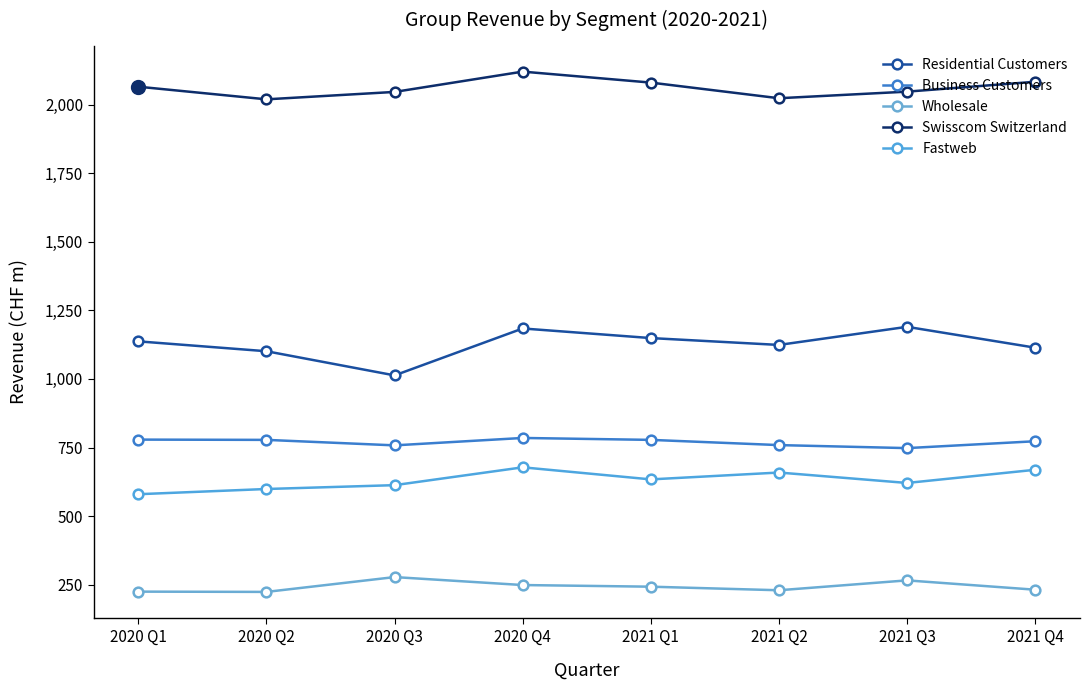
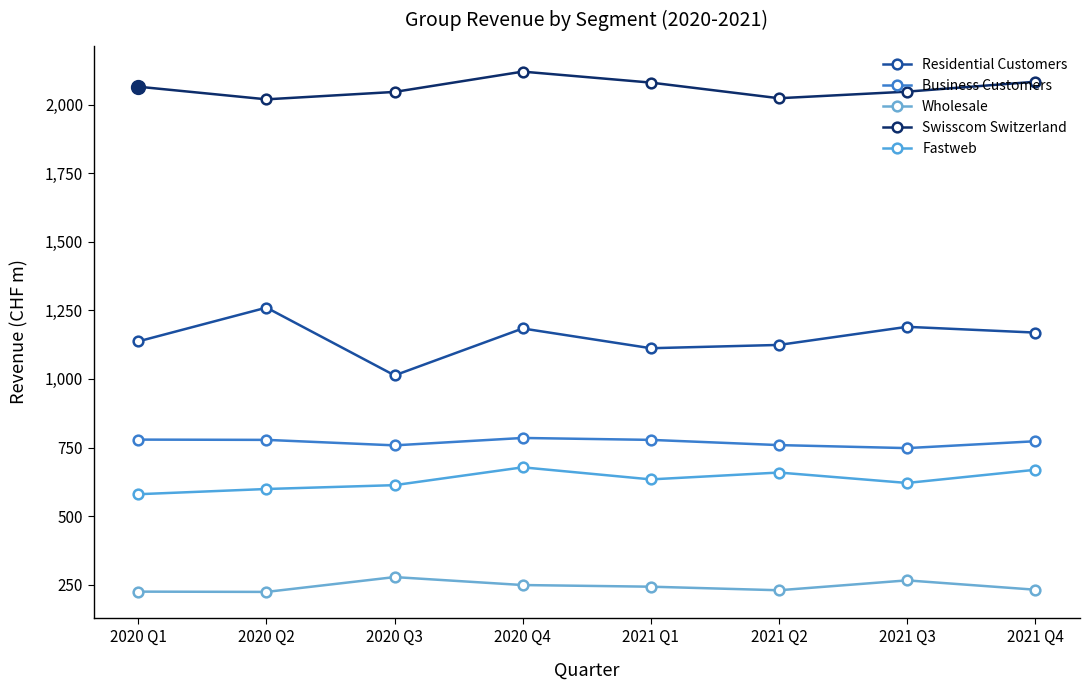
  {
    "Residential Customers": {
      "2020 Q1": "1,140",
-     "2020 Q2": "1,100",
+     "2020 Q2": "1,260",
      "2020 Q3": "1,010",
      "2020 Q4": "1,180",
-     "2021 Q1": "1,150",
+     "2021 Q1": "1,110",
      "2021 Q2": "1,120",
      "2021 Q3": "1,190",
-     "2021 Q4": "1,110"
+     "2021 Q4": "1,170"
    }
  }
